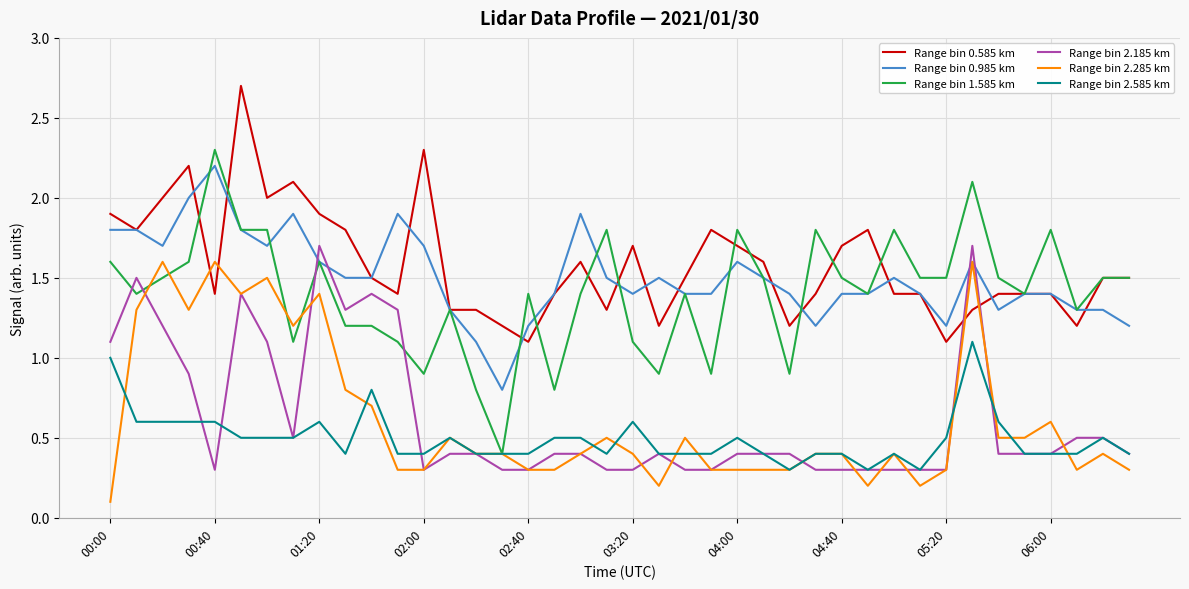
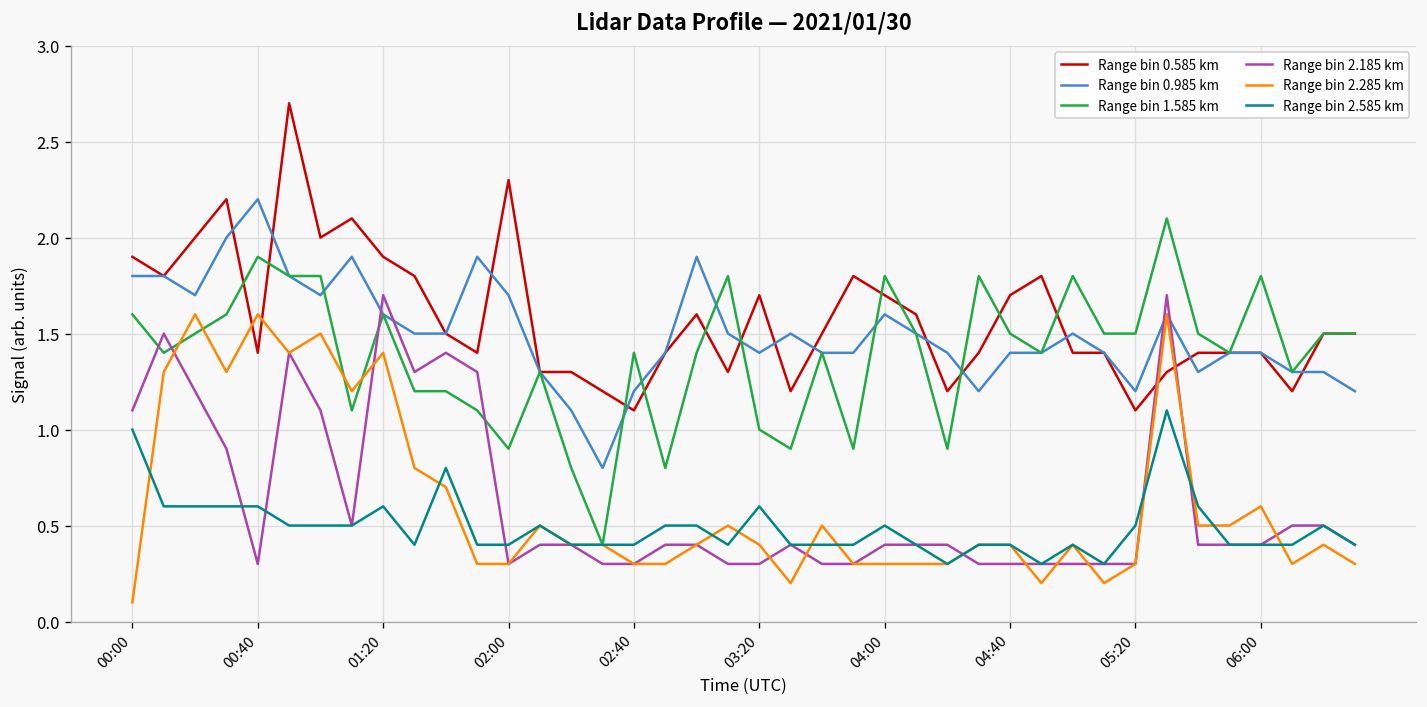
  {
    "Range bin 0.585 km": {
      "00:00": 1.9,
      "00:40": 1.4,
      "01:20": 1.9,
      "02:00": 2.3,
      "02:40": 1.1,
      "03:20": 1.7,
      "04:00": 1.7,
      "04:40": 1.7,
      "05:20": 1.1
    },
    "Range bin 0.985 km": {
      "00:00": 1.8,
      "00:40": 2.2,
      "02:00": 1.7,
      "02:40": 1.2,
      "03:20": 1.4,
      "04:00": 1.6,
      "04:40": 1.4,
      "05:20": 1.2
    },
    "Range bin 1.585 km": {
      "00:00": 1.6,
-     "00:40": 2.3,
+     "00:40": 1.9,
      "02:00": 0.9,
      "02:40": 1.4,
-     "03:20": 1.1,
+     "03:20": 1.0,
      "04:00": 1.8,
      "04:40": 1.5,
      "05:20": 1.5,
      "06:00": 1.8
    },
    "Range bin 2.185 km": {
      "00:00": 1.1,
      "00:40": 0.3,
      "01:20": 1.7,
      "03:20": 0.3,
      "04:00": 0.4,
      "04:40": 0.3
    },
    "Range bin 2.285 km": {
      "00:00": 0.1,
      "00:40": 1.6,
      "01:20": 1.4,
      "03:20": 0.4,
      "04:00": 0.3,
      "06:00": 0.6
    },
    "Range bin 2.585 km": {
      "00:00": 1.0,
      "00:40": 0.6,
      "01:20": 0.6,
      "02:00": 0.4,
      "02:40": 0.4,
      "03:20": 0.6,
      "04:00": 0.5,
      "05:20": 0.5
    }
  }
